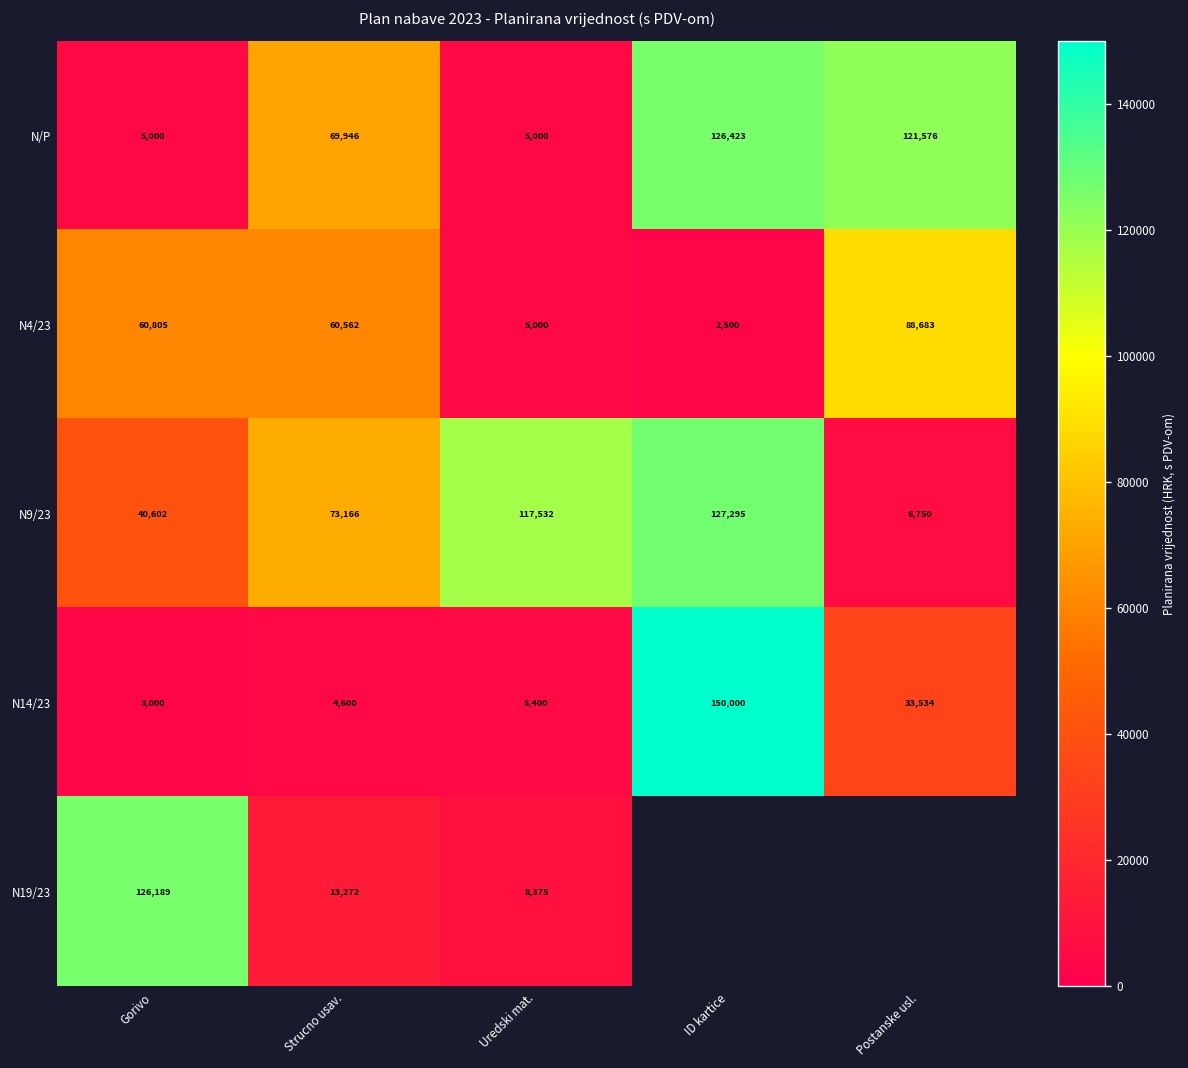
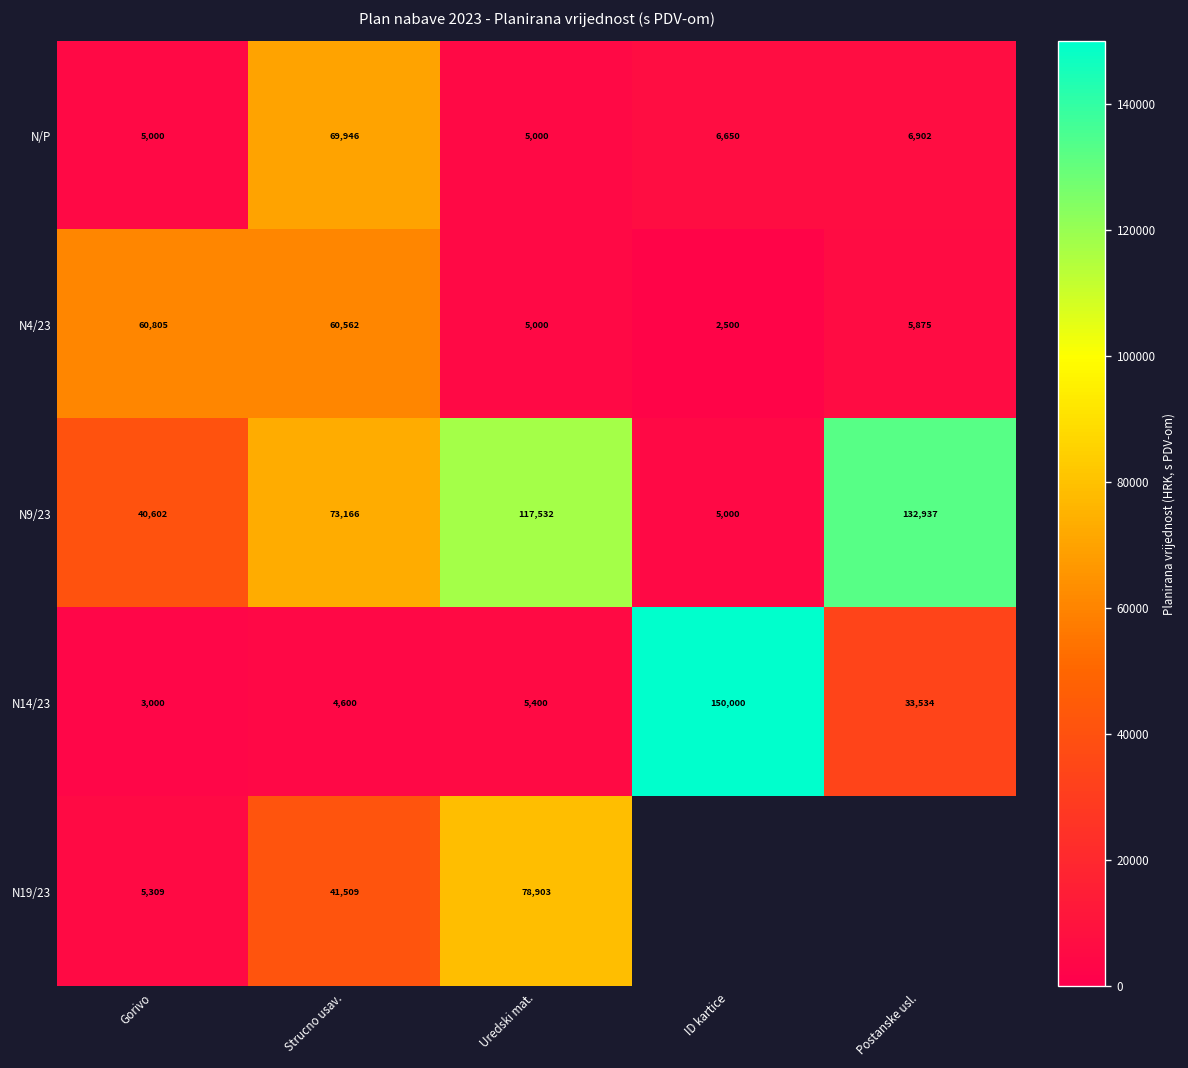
  {
    "N/P": {
      "Gorivo": "5,000",
      "Strucno usav.": "69,946",
      "Uredski mat.": "5,000",
-     "ID kartice": "126,423",
-     "Postanske usl.": "121,576"
+     "ID kartice": "6,650",
+     "Postanske usl.": "6,902"
    },
    "N4/23": {
      "Gorivo": "60,805",
      "Strucno usav.": "60,562",
      "Uredski mat.": "5,000",
      "ID kartice": "2,500",
-     "Postanske usl.": "88,683"
+     "Postanske usl.": "5,875"
    },
    "N9/23": {
      "Gorivo": "40,602",
      "Strucno usav.": "73,166",
      "Uredski mat.": "117,532",
-     "ID kartice": "127,295",
-     "Postanske usl.": "6,750"
+     "ID kartice": "5,000",
+     "Postanske usl.": "132,937"
    },
    "N14/23": {
      "Gorivo": "3,000",
      "Strucno usav.": "4,600",
      "Uredski mat.": "5,400",
      "ID kartice": "150,000",
      "Postanske usl.": "33,534"
    },
    "N19/23": {
-     "Gorivo": "126,189",
-     "Strucno usav.": "13,272",
-     "Uredski mat.": "8,375"
+     "Gorivo": "5,309",
+     "Strucno usav.": "41,509",
+     "Uredski mat.": "78,903"
    }
  }
